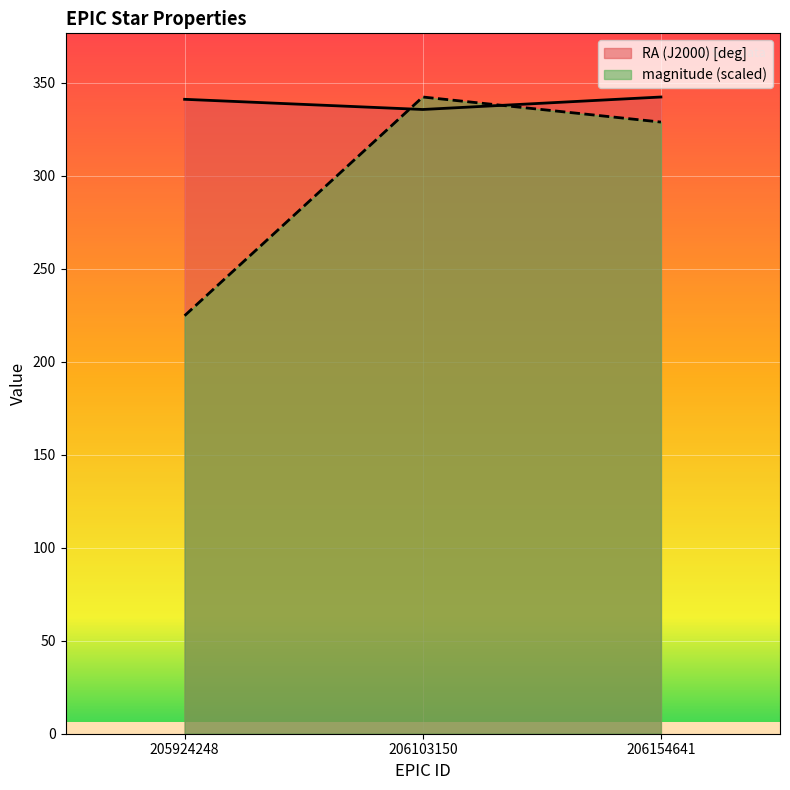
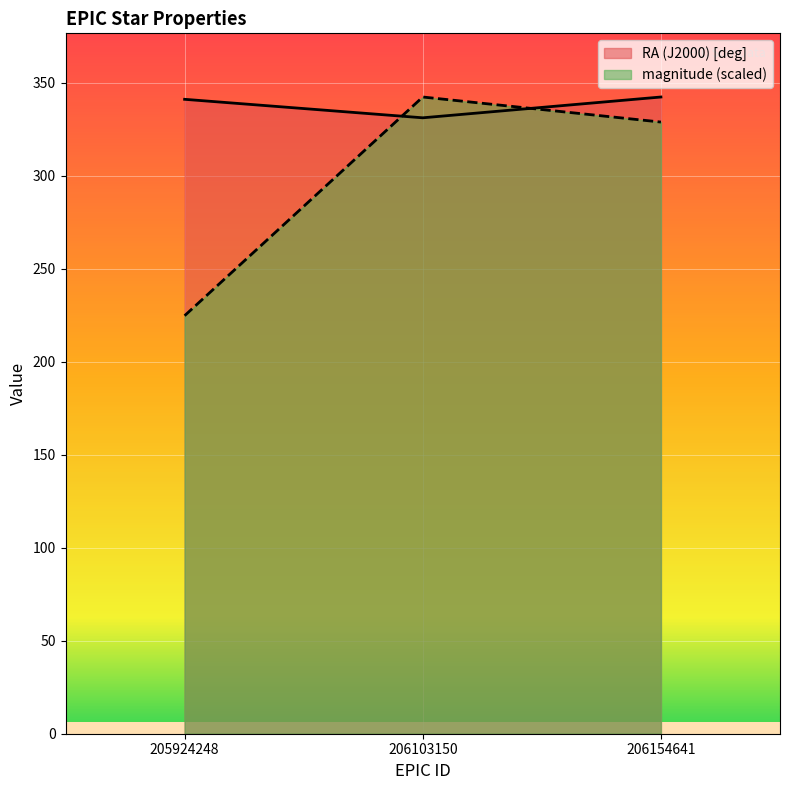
  {
    "RA (J2000) [deg]": {
      "205924248": 341,
-     "206103150": 336,
+     "206103150": 331,
      "206154641": 342
    },
    "magnitude (scaled)": {
      "205924248": 225,
      "206103150": 342,
      "206154641": 329
    }
  }
